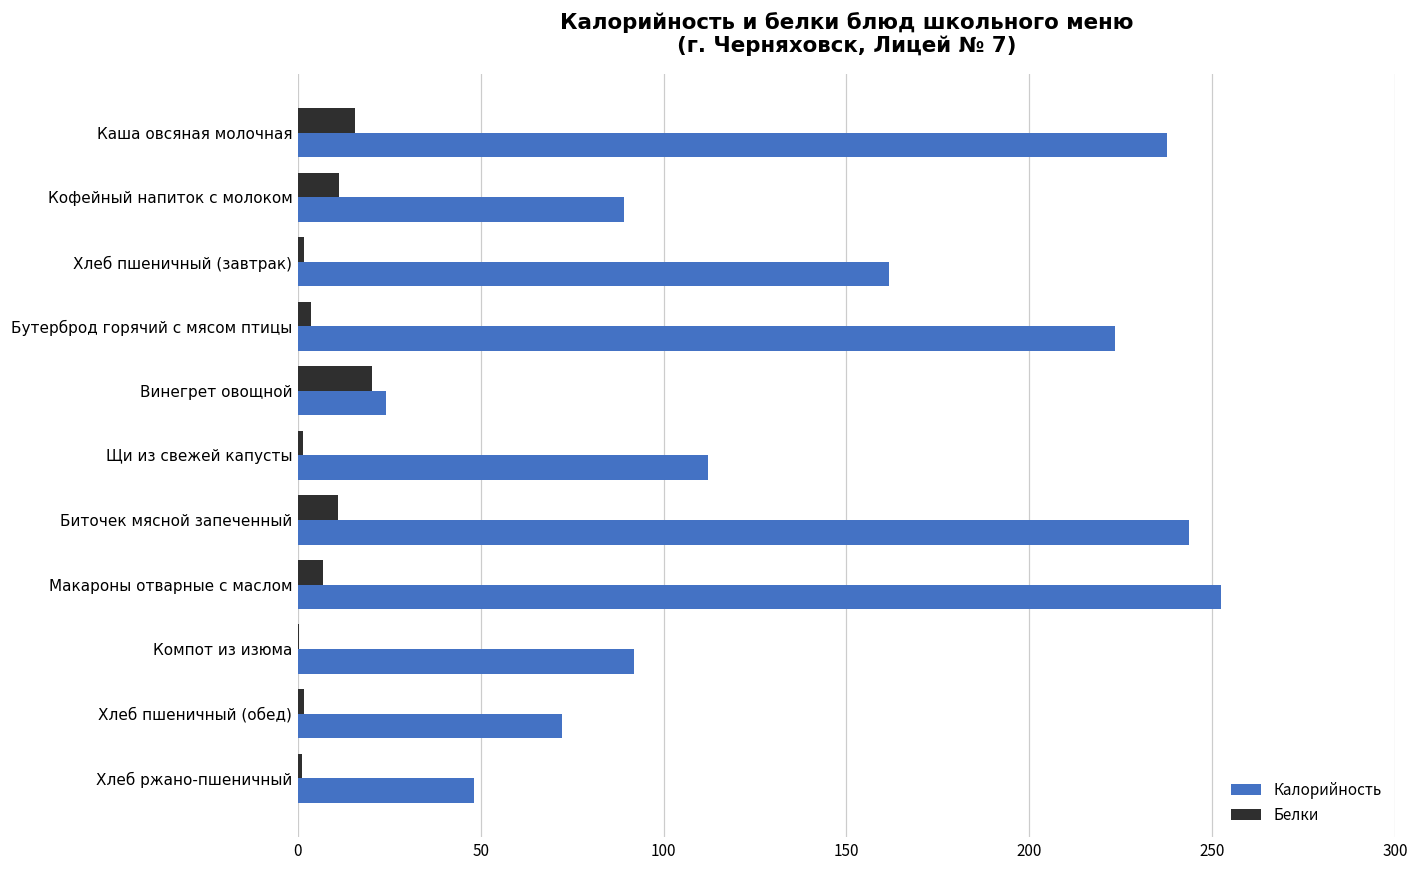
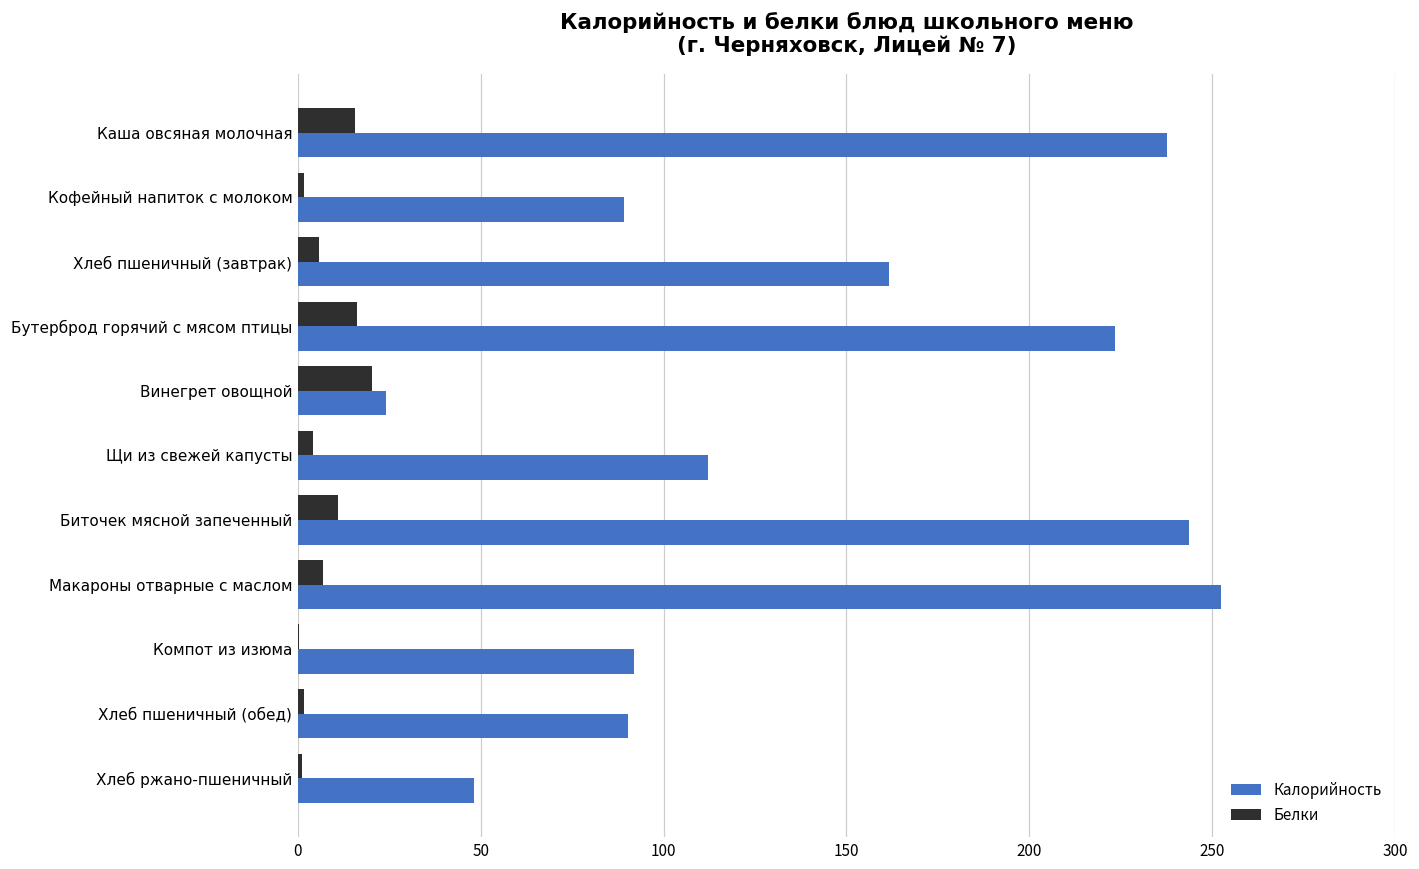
  {
    "Калорийность": {
      "Каша овсяная молочная": 238,
      "Кофейный напиток с молоком": 89,
      "Хлеб пшеничный (завтрак)": 162,
      "Бутерброд горячий с мясом птицы": 223,
      "Винегрет овощной": 24,
      "Щи из свежей капусты": 112,
      "Биточек мясной запеченный": 244,
      "Макароны отварные с маслом": 252,
      "Компот из изюма": 92,
-     "Хлеб пшеничный (обед)": 72,
+     "Хлеб пшеничный (обед)": 90,
      "Хлеб ржано-пшеничный": 48
    },
    "Белки": {
      "Каша овсяная молочная": 16,
-     "Кофейный напиток с молоком": 11,
-     "Хлеб пшеничный (завтрак)": 2,
-     "Бутерброд горячий с мясом птицы": 4,
+     "Кофейный напиток с молоком": 2,
+     "Хлеб пшеничный (завтрак)": 6,
+     "Бутерброд горячий с мясом птицы": 16,
      "Винегрет овощной": 20,
-     "Щи из свежей капусты": 2,
+     "Щи из свежей капусты": 4,
      "Биточек мясной запеченный": 11,
      "Макароны отварные с маслом": 7,
      "Хлеб пшеничный (обед)": 2,
      "Хлеб ржано-пшеничный": 1
    }
  }
